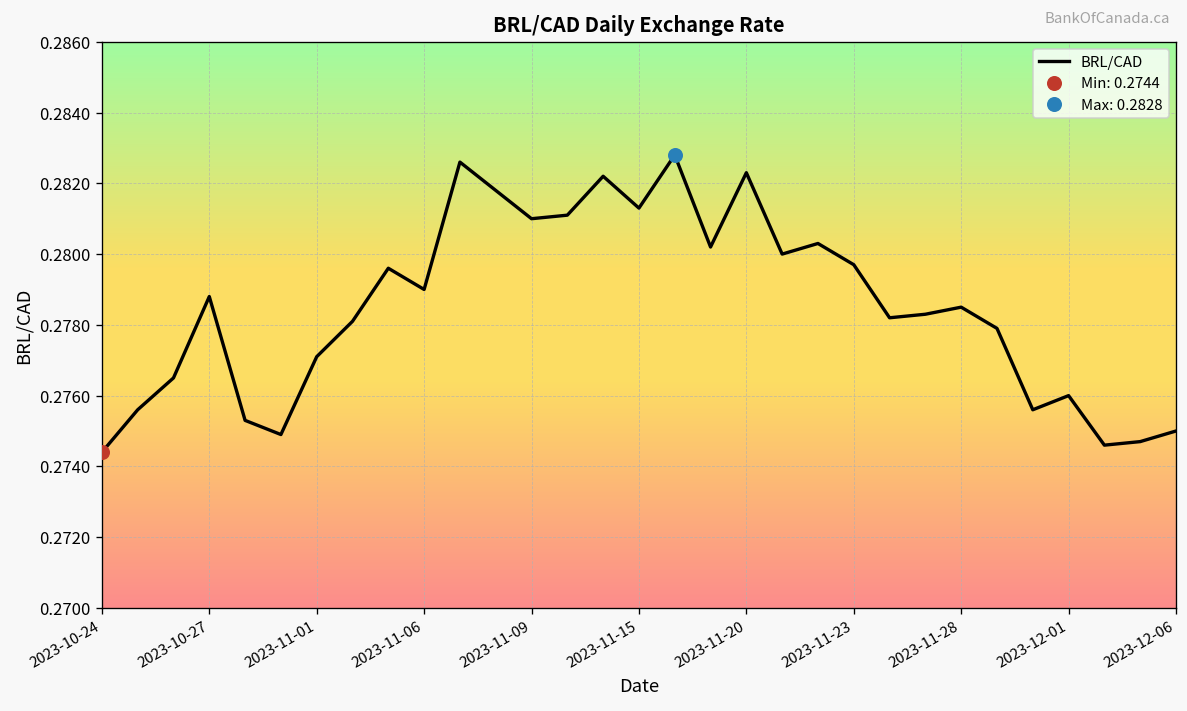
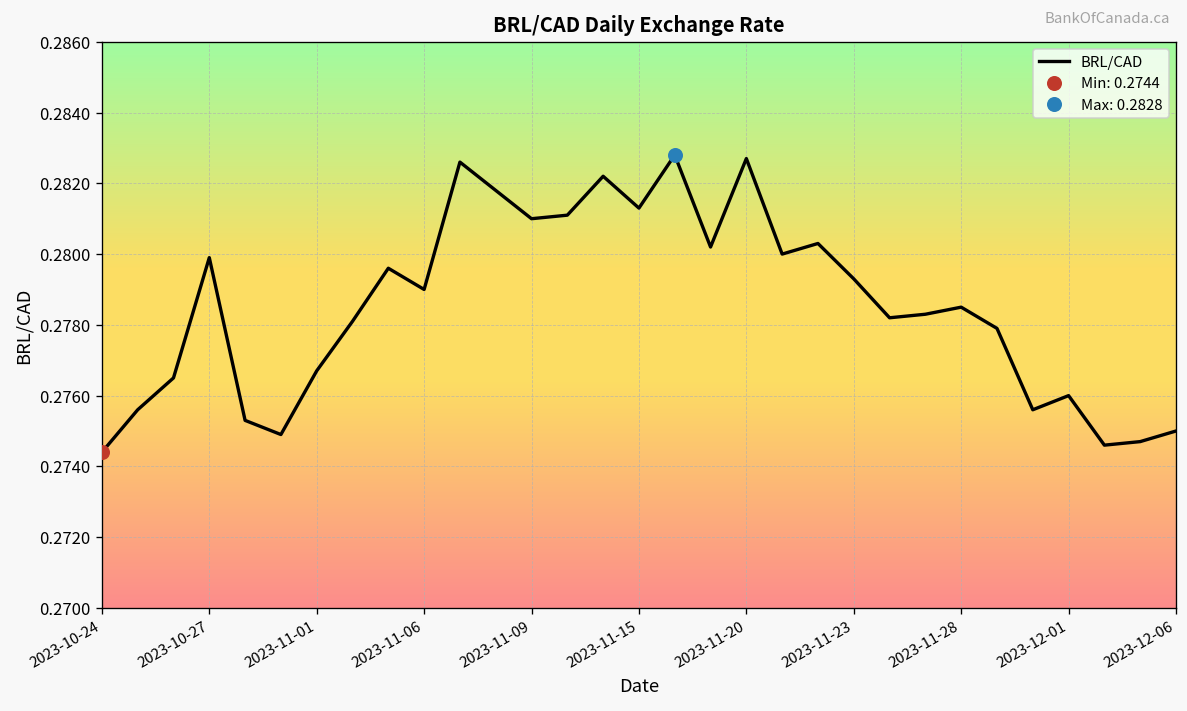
  {
    "BRL/CAD": {
-     "2023-10-27": 0.2788,
-     "2023-11-01": 0.2771,
+     "2023-10-27": 0.2799,
+     "2023-11-01": 0.2767,
      "2023-11-06": 0.2790,
      "2023-11-09": 0.2810,
      "2023-11-15": 0.2813,
-     "2023-11-20": 0.2823,
-     "2023-11-23": 0.2797,
+     "2023-11-20": 0.2827,
+     "2023-11-23": 0.2793,
      "2023-11-28": 0.2785,
      "2023-12-01": 0.2760,
      "2023-12-06": 0.2750
    }
  }
